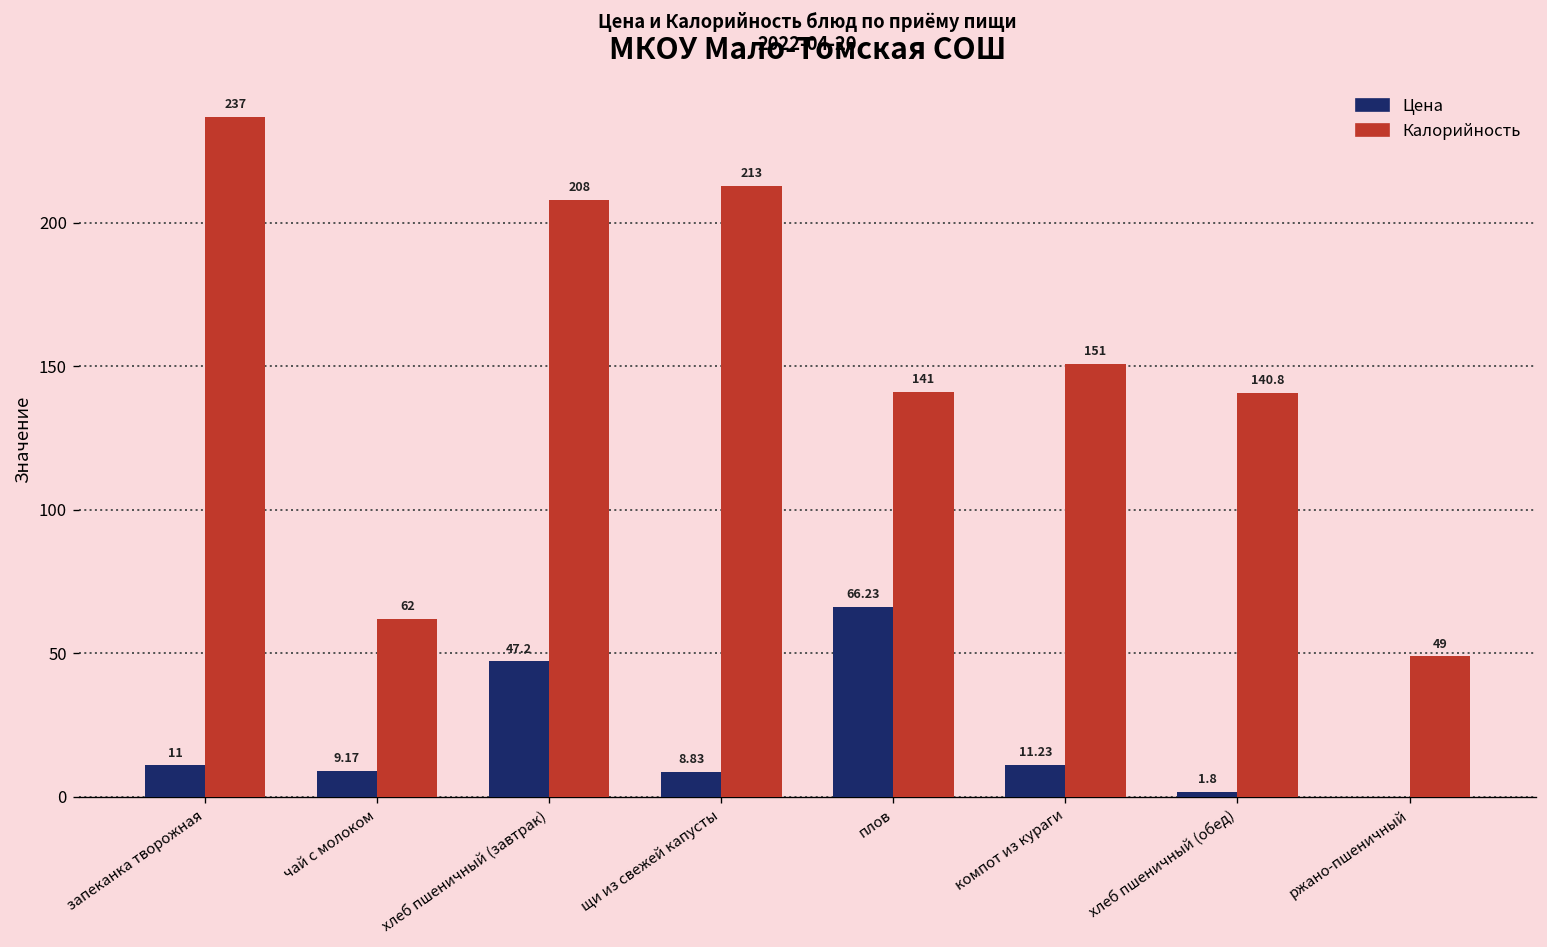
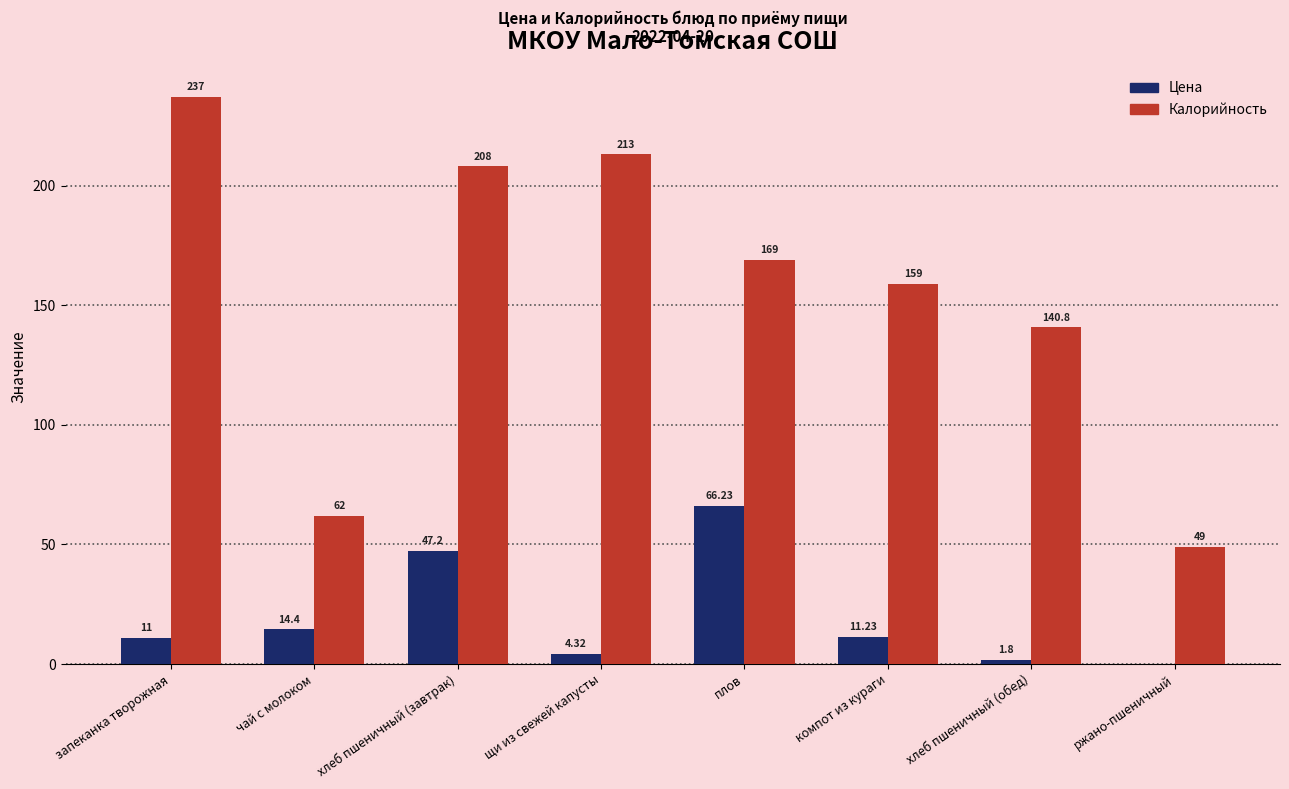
  {
    "Цена": {
      "запеканка творожная": 11,
-     "чай с молоком": 9.17,
+     "чай с молоком": 14.4,
      "хлеб пшеничный (завтрак)": 47.2,
-     "щи из свежей капусты": 8.83,
+     "щи из свежей капусты": 4.32,
      "плов": 66.23,
      "компот из кураги": 11.23,
      "хлеб пшеничный (обед)": 1.8
    },
    "Калорийность": {
      "запеканка творожная": 237,
      "чай с молоком": 62,
      "хлеб пшеничный (завтрак)": 208,
      "щи из свежей капусты": 213,
-     "плов": 141,
-     "компот из кураги": 151,
+     "плов": 169,
+     "компот из кураги": 159,
      "хлеб пшеничный (обед)": 140.8,
      "ржано-пшеничный": 49
    }
  }
